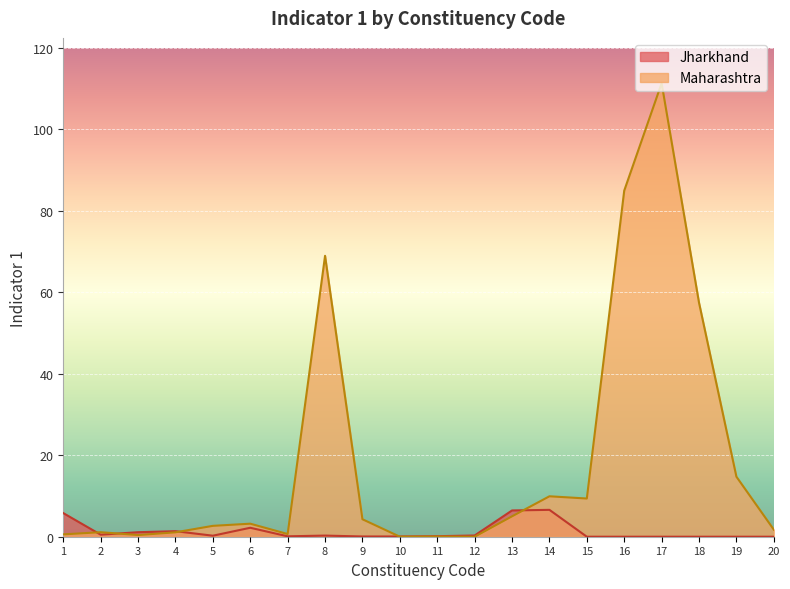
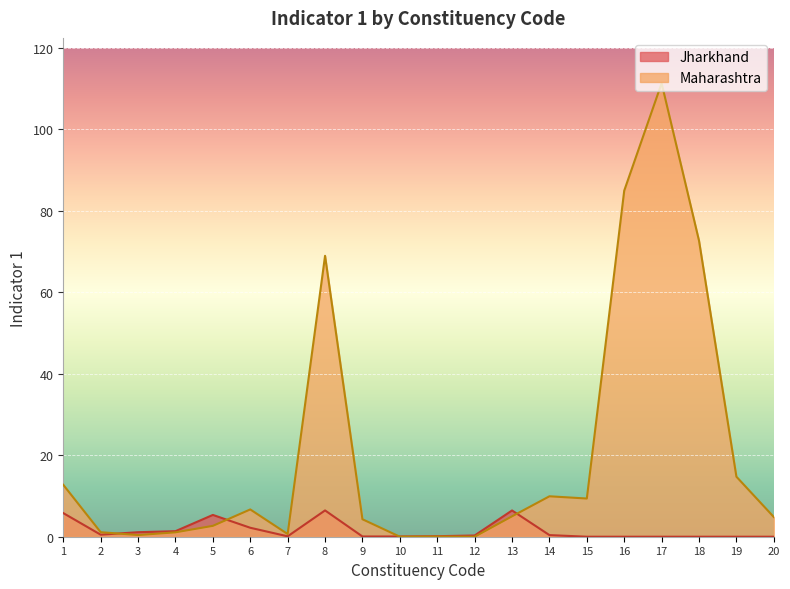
  {
    "Jharkhand": {
      "1": 6,
      "3": 1,
-     "5": 0,
+     "5": 5,
      "6": 2,
-     "8": 0,
+     "8": 6,
      "9": 0,
      "13": 6,
-     "14": 7,
+     "14": 0,
      "15": 0,
      "16": 0,
      "17": 0,
      "18": 0,
      "19": 0,
      "20": 0
    },
    "Maharashtra": {
-     "1": 1,
+     "1": 13,
      "3": 0,
      "5": 3,
-     "6": 3,
+     "6": 7,
      "8": 69,
      "9": 4,
      "13": 5,
      "14": 10,
      "15": 9,
      "16": 85,
-     "18": 57,
+     "18": 73,
      "19": 15,
-     "20": 2
+     "20": 5
    }
  }
